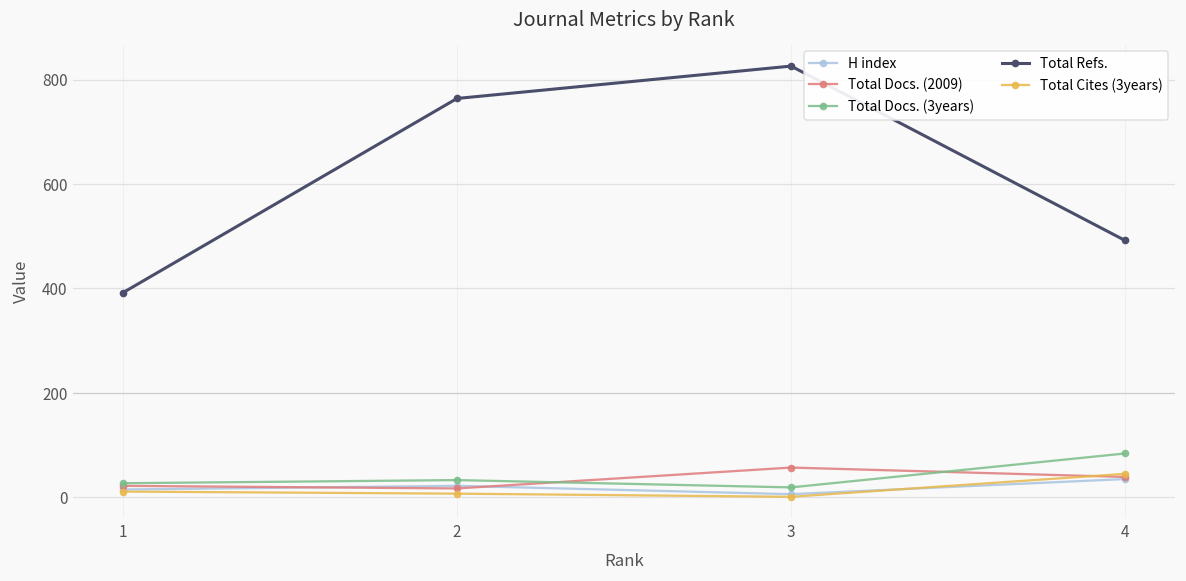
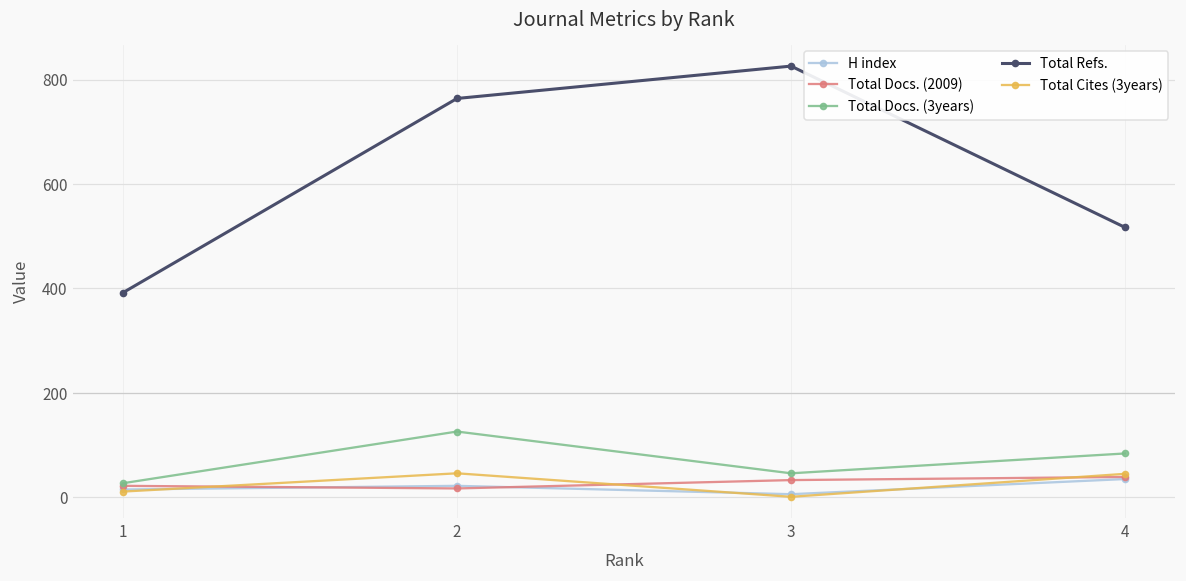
  {
    "Total Docs. (2009)": {
-     "3": 60
+     "3": 30
    },
    "Total Docs. (3years)": {
-     "2": 30,
-     "3": 20,
+     "2": 130,
+     "3": 50,
      "4": 80
    },
    "Total Refs.": {
      "1": 390,
      "2": 760,
      "3": 830,
-     "4": 490
+     "4": 520
    },
    "Total Cites (3years)": {
-     "2": 10,
+     "2": 50,
      "4": 50
    }
  }
